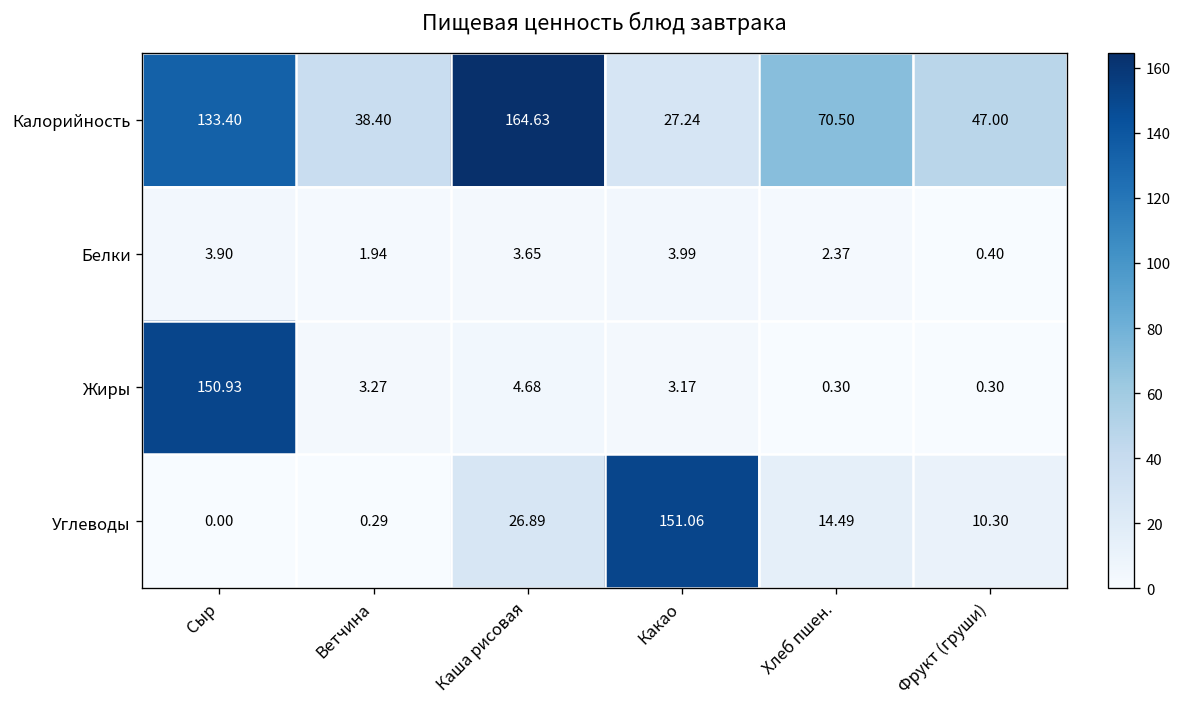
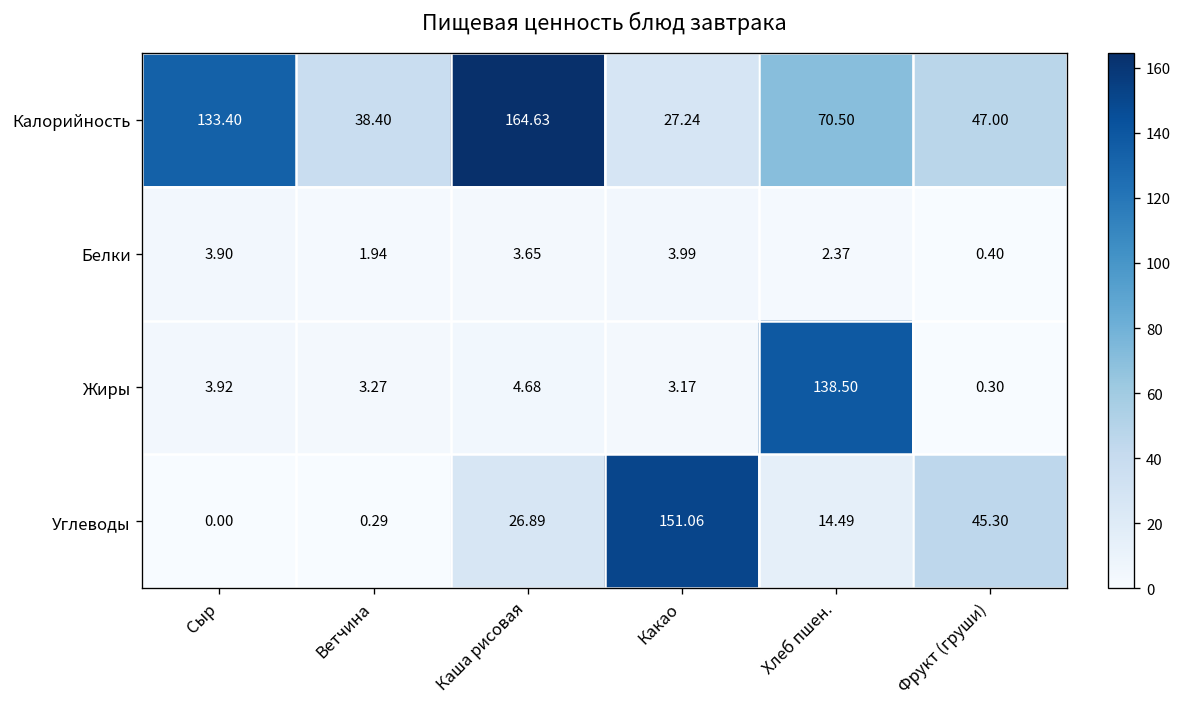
  {
    "Калорийность": {
      "Сыр": 133.40,
      "Ветчина": 38.40,
      "Каша рисовая": 164.63,
      "Какао": 27.24,
      "Хлеб пшен.": 70.50,
      "Фрукт (груши)": 47.00
    },
    "Белки": {
      "Сыр": 3.90,
      "Ветчина": 1.94,
      "Каша рисовая": 3.65,
      "Какао": 3.99,
      "Хлеб пшен.": 2.37,
      "Фрукт (груши)": 0.40
    },
    "Жиры": {
-     "Сыр": 150.93,
+     "Сыр": 3.92,
      "Ветчина": 3.27,
      "Каша рисовая": 4.68,
      "Какао": 3.17,
-     "Хлеб пшен.": 0.30,
+     "Хлеб пшен.": 138.50,
      "Фрукт (груши)": 0.30
    },
    "Углеводы": {
      "Сыр": 0.00,
      "Ветчина": 0.29,
      "Каша рисовая": 26.89,
      "Какао": 151.06,
      "Хлеб пшен.": 14.49,
-     "Фрукт (груши)": 10.30
+     "Фрукт (груши)": 45.30
    }
  }
